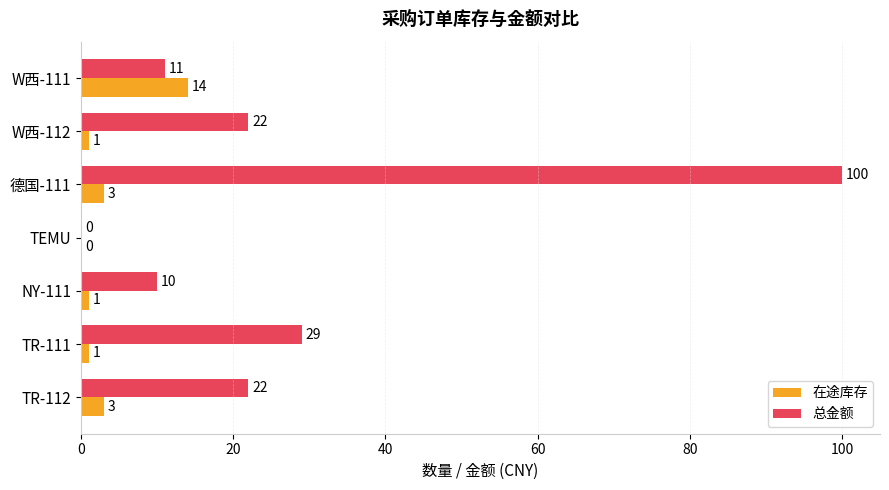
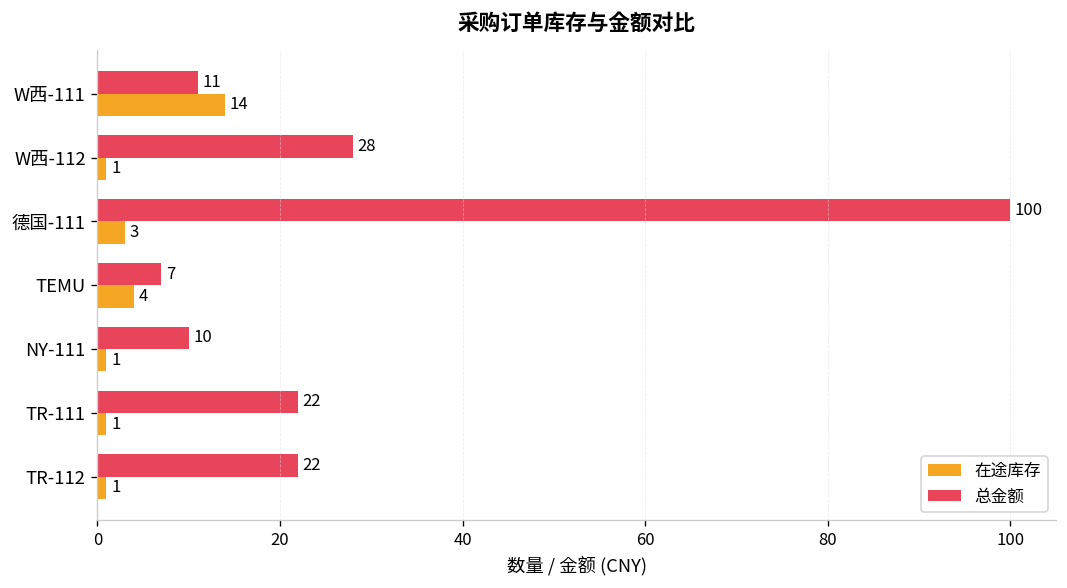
  {
    "在途库存": {
      "W西-111": 14,
      "W西-112": 1,
      "德国-111": 3,
-     "TEMU": 0,
+     "TEMU": 4,
      "NY-111": 1,
      "TR-111": 1,
-     "TR-112": 3
+     "TR-112": 1
    },
    "总金额": {
      "W西-111": 11,
-     "W西-112": 22,
+     "W西-112": 28,
      "德国-111": 100,
-     "TEMU": 0,
+     "TEMU": 7,
      "NY-111": 10,
-     "TR-111": 29,
+     "TR-111": 22,
      "TR-112": 22
    }
  }
